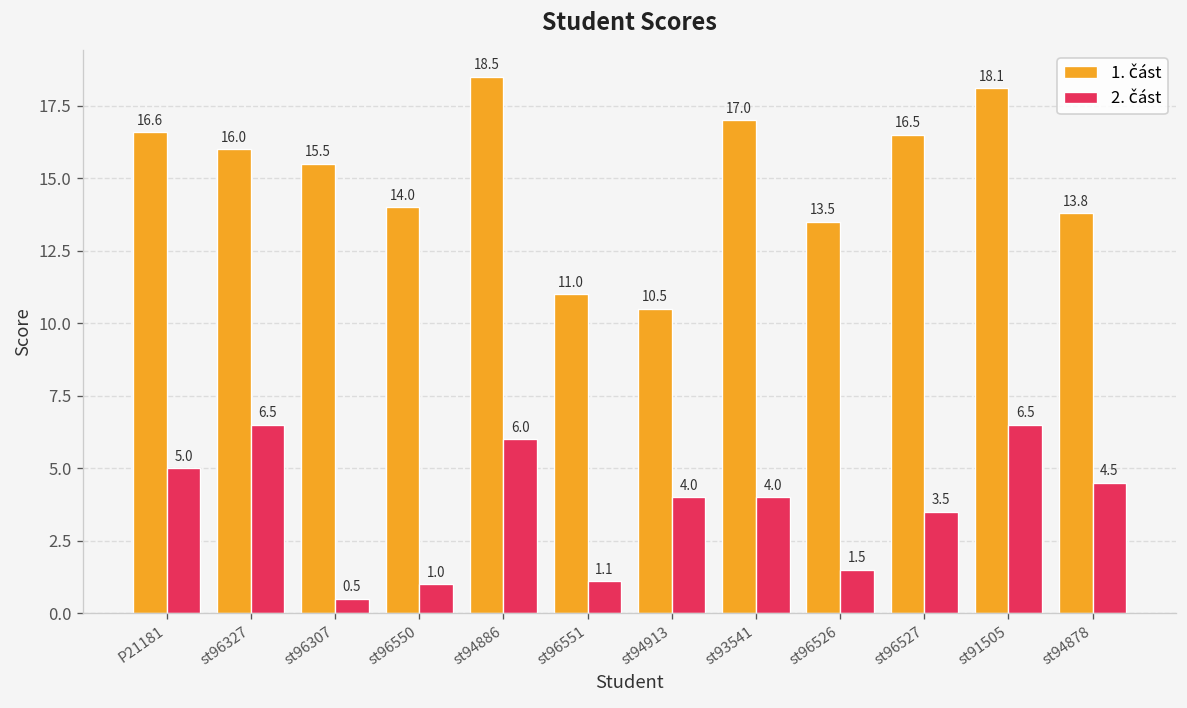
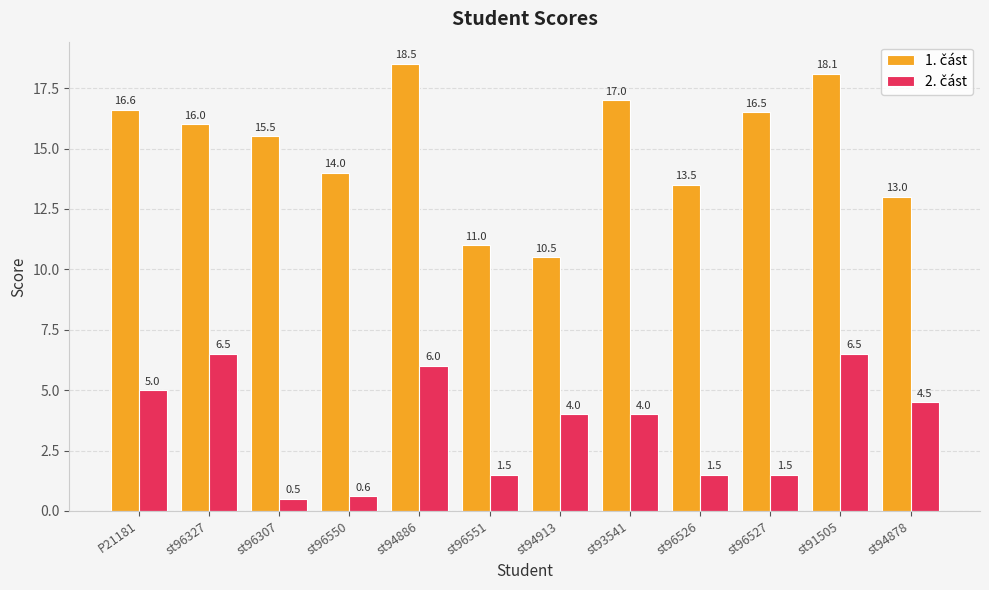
  {
    "1. část": {
      "P21181": 16.6,
      "st96327": 16.0,
      "st96307": 15.5,
      "st96550": 14.0,
      "st94886": 18.5,
      "st96551": 11.0,
      "st94913": 10.5,
      "st93541": 17.0,
      "st96526": 13.5,
      "st96527": 16.5,
      "st91505": 18.1,
-     "st94878": 13.8
+     "st94878": 13.0
    },
    "2. část": {
      "P21181": 5.0,
      "st96327": 6.5,
      "st96307": 0.5,
-     "st96550": 1.0,
+     "st96550": 0.6,
      "st94886": 6.0,
-     "st96551": 1.1,
+     "st96551": 1.5,
      "st94913": 4.0,
      "st93541": 4.0,
      "st96526": 1.5,
-     "st96527": 3.5,
+     "st96527": 1.5,
      "st91505": 6.5,
      "st94878": 4.5
    }
  }
